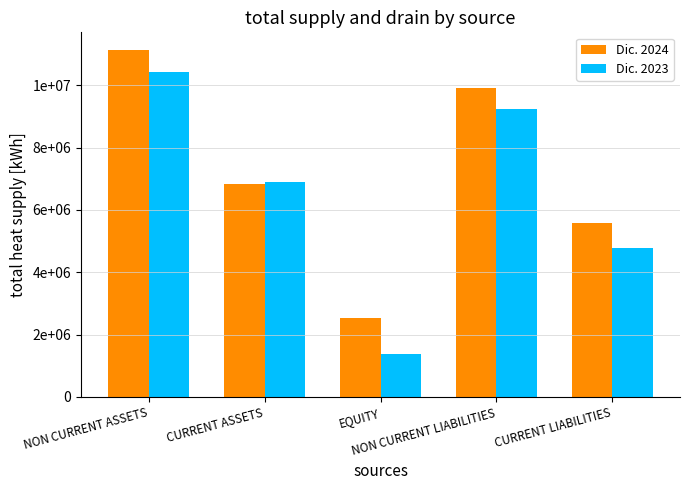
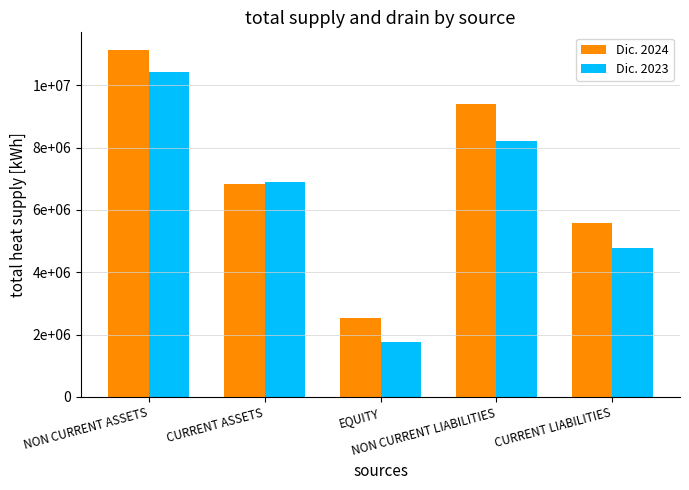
  {
    "Dic. 2024": {
      "NON CURRENT ASSETS": 11100000,
      "CURRENT ASSETS": 6800000,
      "EQUITY": 2500000,
-     "NON CURRENT LIABILITIES": 9900000,
+     "NON CURRENT LIABILITIES": 9400000,
      "CURRENT LIABILITIES": 5600000
    },
    "Dic. 2023": {
      "NON CURRENT ASSETS": 10400000,
      "CURRENT ASSETS": 6900000,
-     "EQUITY": 1400000,
-     "NON CURRENT LIABILITIES": 9200000,
+     "EQUITY": 1800000,
+     "NON CURRENT LIABILITIES": 8200000,
      "CURRENT LIABILITIES": 4800000
    }
  }
